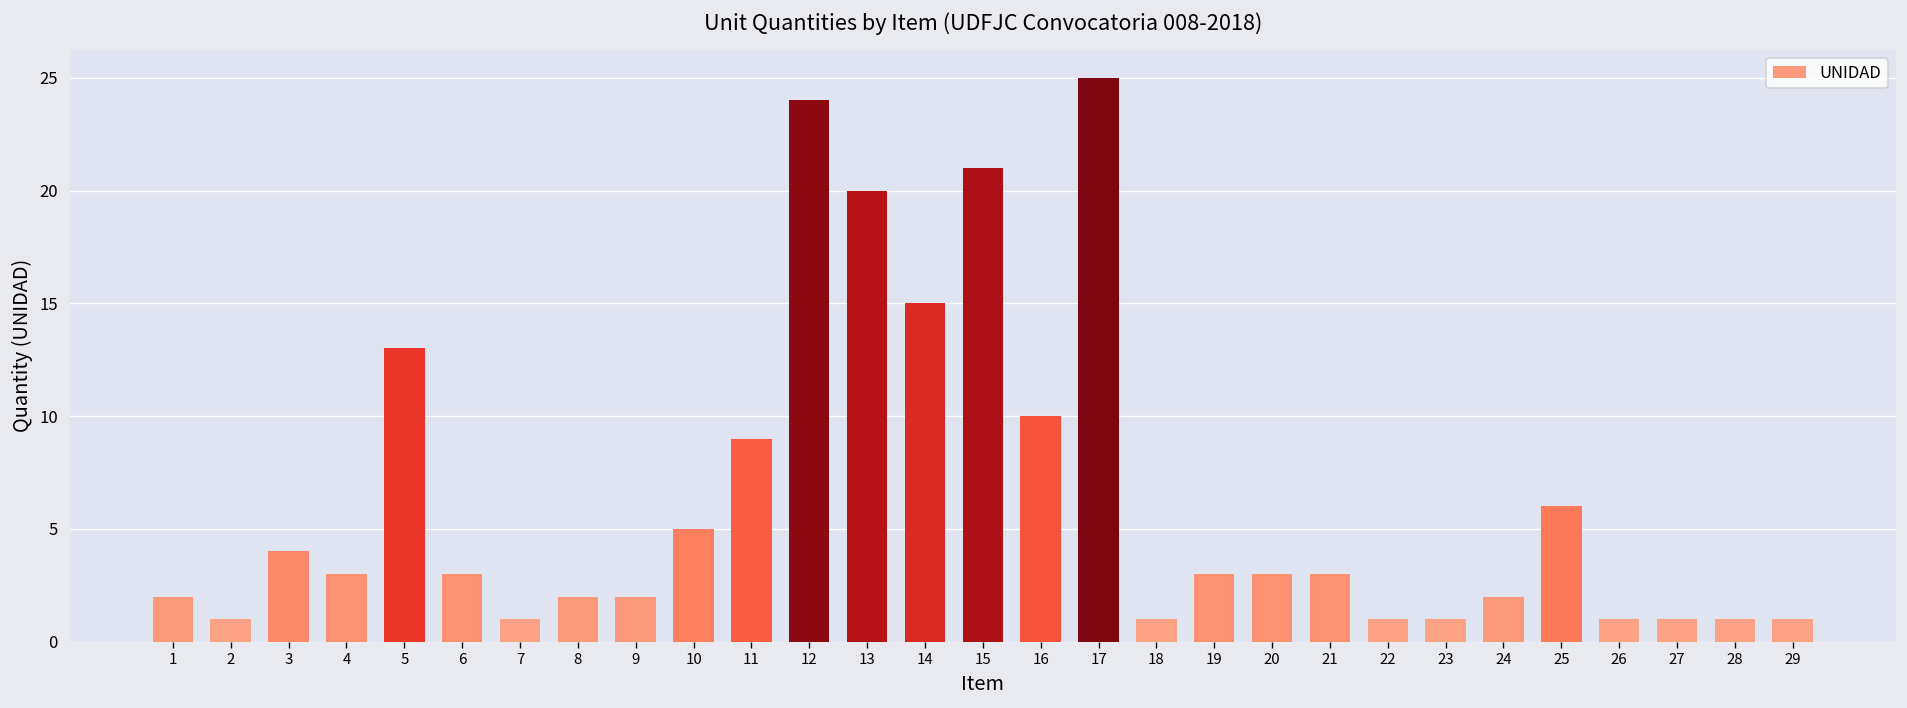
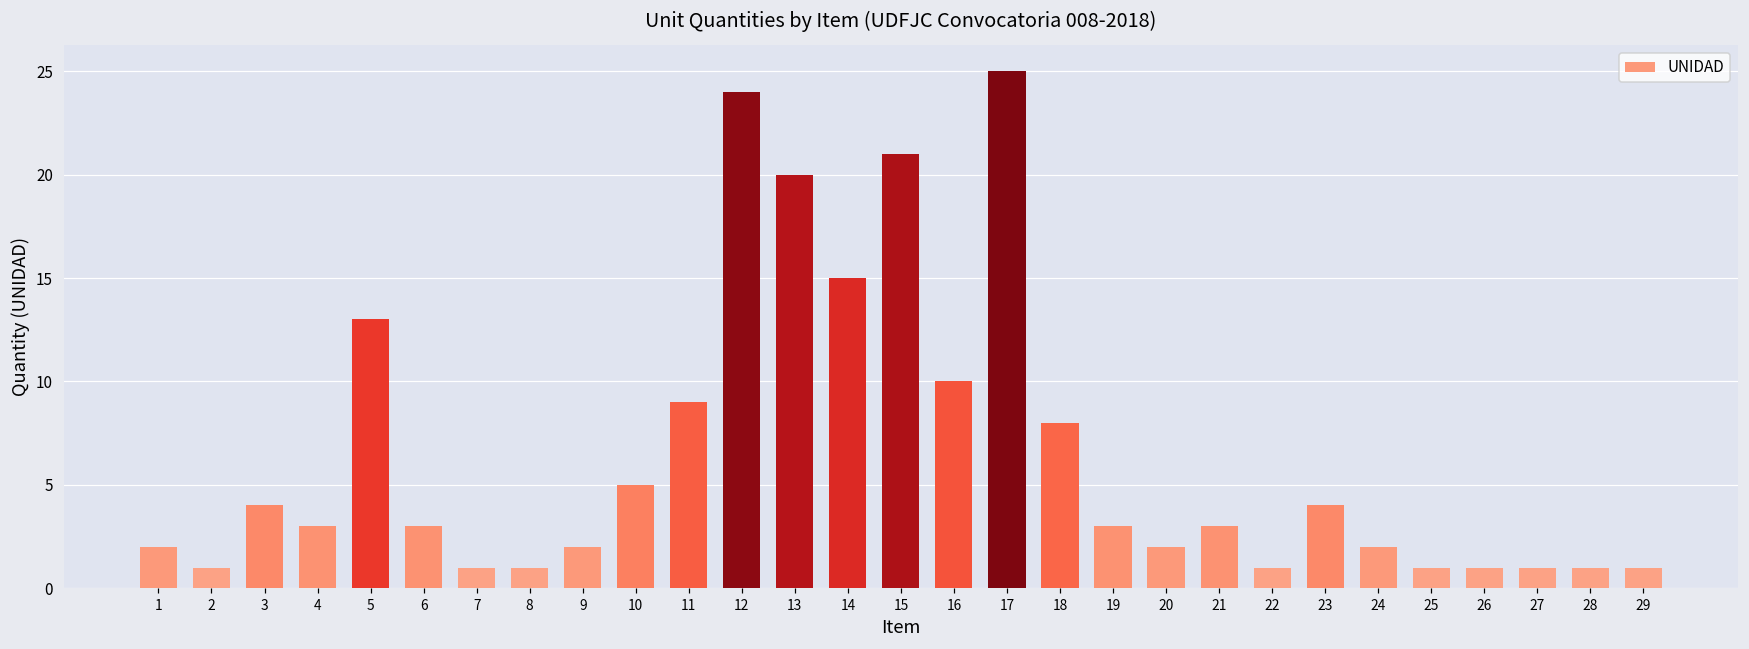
  {
    "1": 2,
    "2": 1,
    "3": 4,
    "4": 3,
    "5": 13,
    "6": 3,
    "7": 1,
-   "8": 2,
+   "8": 1,
    "9": 2,
    "10": 5,
    "11": 9,
    "12": 24,
    "13": 20,
    "14": 15,
    "15": 21,
    "16": 10,
    "17": 25,
-   "18": 1,
+   "18": 8,
    "19": 3,
-   "20": 3,
+   "20": 2,
    "21": 3,
    "22": 1,
-   "23": 1,
+   "23": 4,
    "24": 2,
-   "25": 6,
+   "25": 1,
    "26": 1,
    "27": 1,
    "28": 1,
    "29": 1
  }
